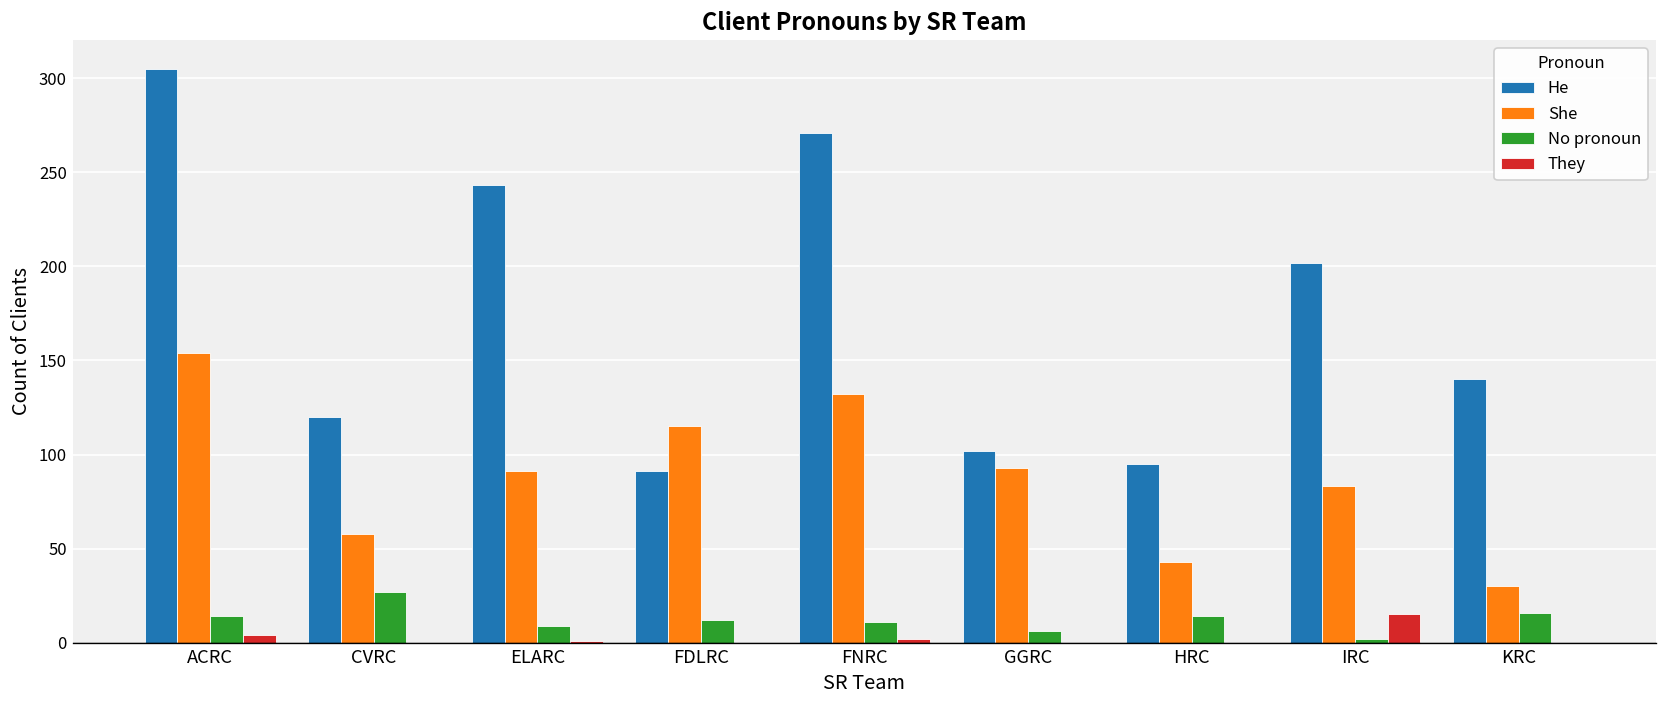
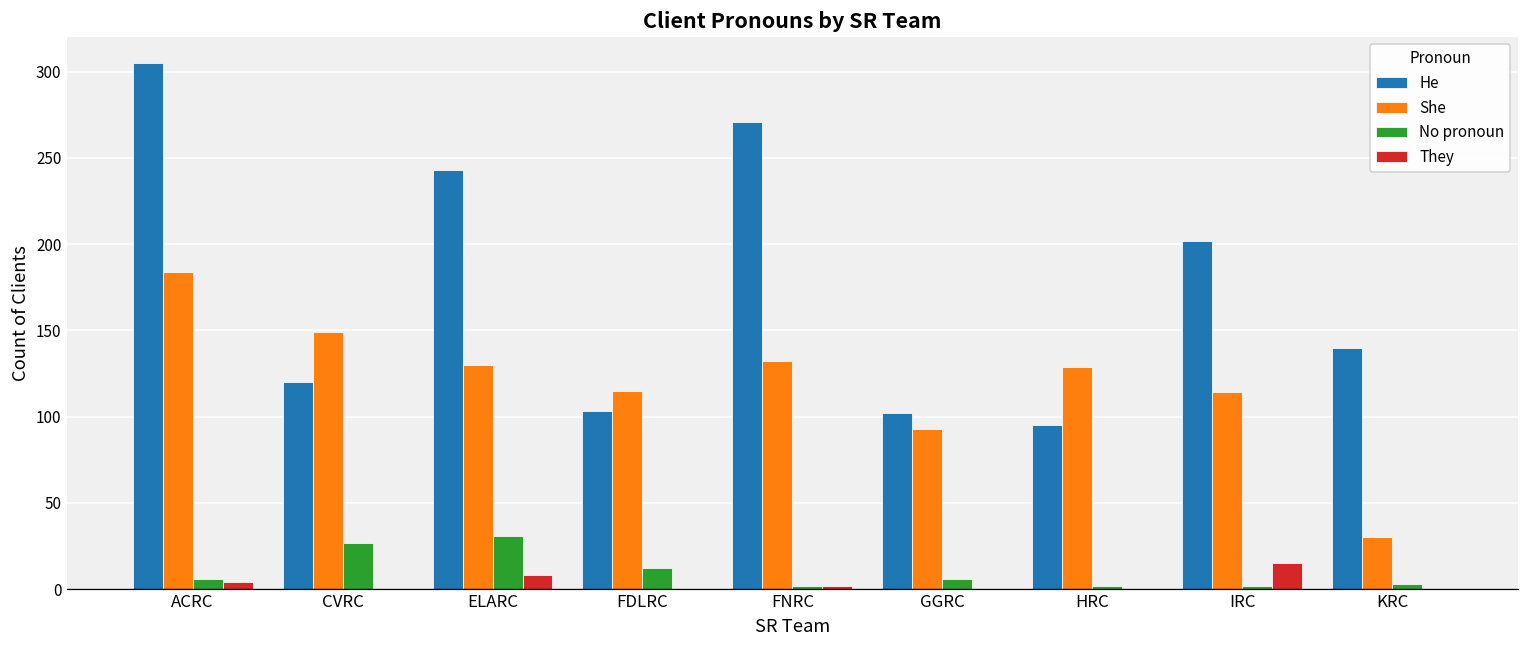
  {
    "He": {
      "ACRC": 305,
      "CVRC": 120,
      "ELARC": 243,
-     "FDLRC": 91,
+     "FDLRC": 103,
      "FNRC": 271,
      "GGRC": 102,
      "HRC": 95,
      "IRC": 202,
      "KRC": 140
    },
    "She": {
-     "ACRC": 154,
-     "CVRC": 58,
-     "ELARC": 91,
+     "ACRC": 184,
+     "CVRC": 149,
+     "ELARC": 130,
      "FDLRC": 115,
      "FNRC": 132,
      "GGRC": 93,
-     "HRC": 43,
-     "IRC": 83,
+     "HRC": 129,
+     "IRC": 114,
      "KRC": 30
    },
    "No pronoun": {
-     "ACRC": 14,
+     "ACRC": 6,
      "CVRC": 27,
-     "ELARC": 9,
+     "ELARC": 31,
      "FDLRC": 12,
-     "FNRC": 11,
+     "FNRC": 2,
      "GGRC": 6,
-     "HRC": 14,
+     "HRC": 2,
      "IRC": 2,
-     "KRC": 16
+     "KRC": 3
    },
    "They": {
      "ACRC": 4,
      "CVRC": 0,
-     "ELARC": 1,
+     "ELARC": 8,
      "FDLRC": 0,
      "FNRC": 2,
      "GGRC": 0,
      "HRC": 0,
      "IRC": 15,
      "KRC": 0
    }
  }
